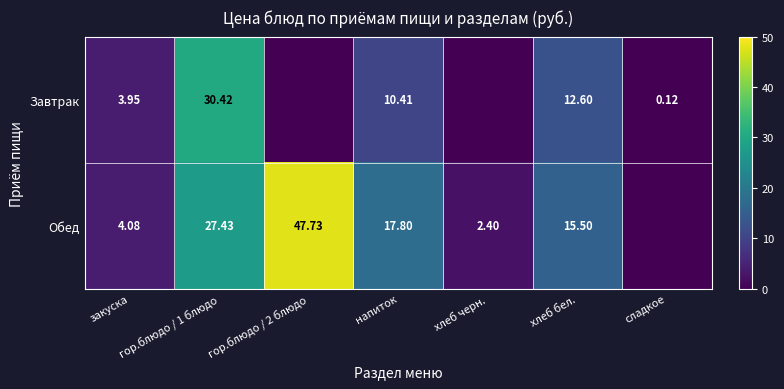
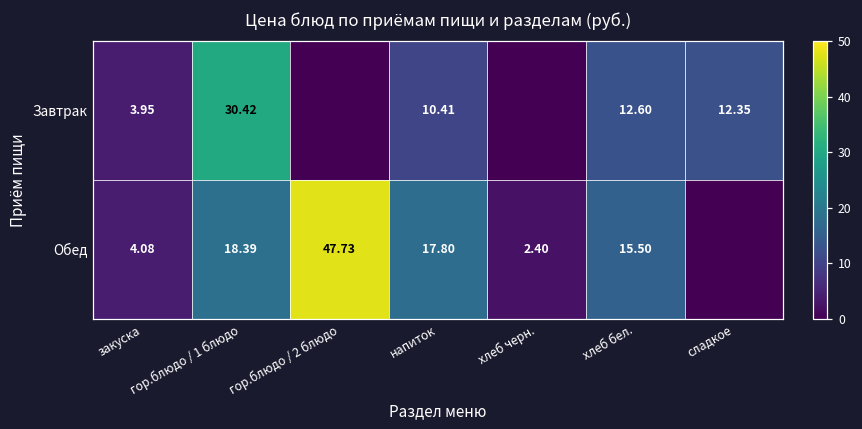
  {
    "Завтрак": {
      "закуска": 3.95,
      "гор.блюдо / 1 блюдо": 30.42,
      "напиток": 10.41,
      "хлеб бел.": 12.60,
-     "сладкое": 0.12
+     "сладкое": 12.35
    },
    "Обед": {
      "закуска": 4.08,
-     "гор.блюдо / 1 блюдо": 27.43,
+     "гор.блюдо / 1 блюдо": 18.39,
      "гор.блюдо / 2 блюдо": 47.73,
      "напиток": 17.80,
      "хлеб черн.": 2.40,
      "хлеб бел.": 15.50
    }
  }
